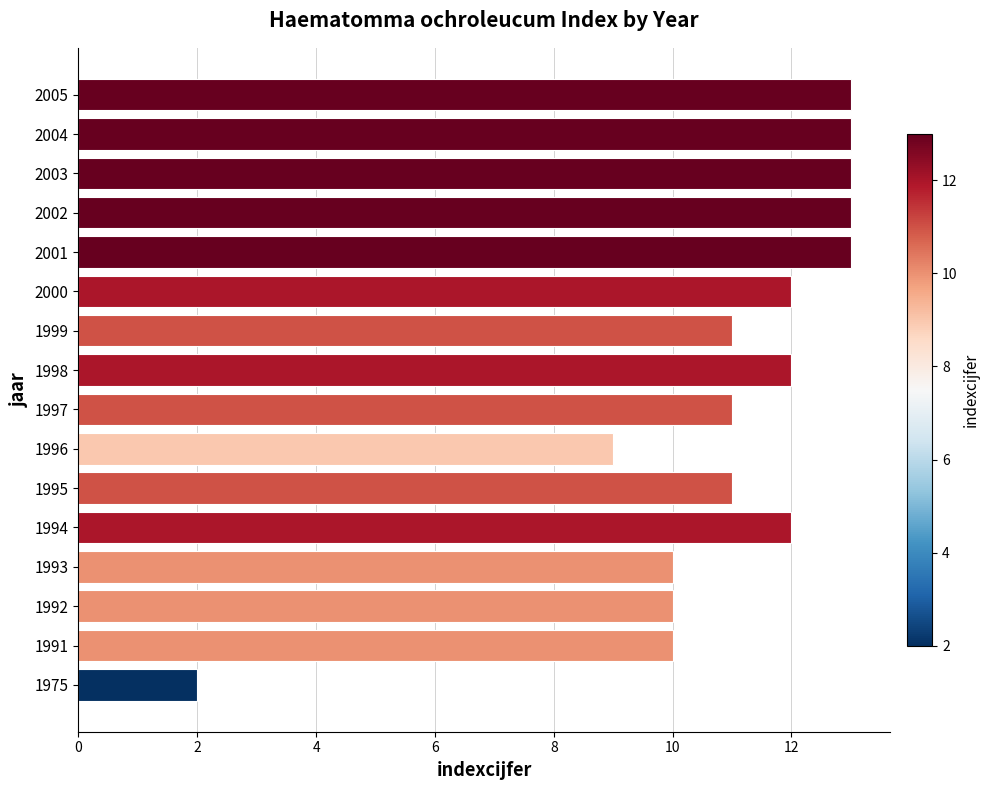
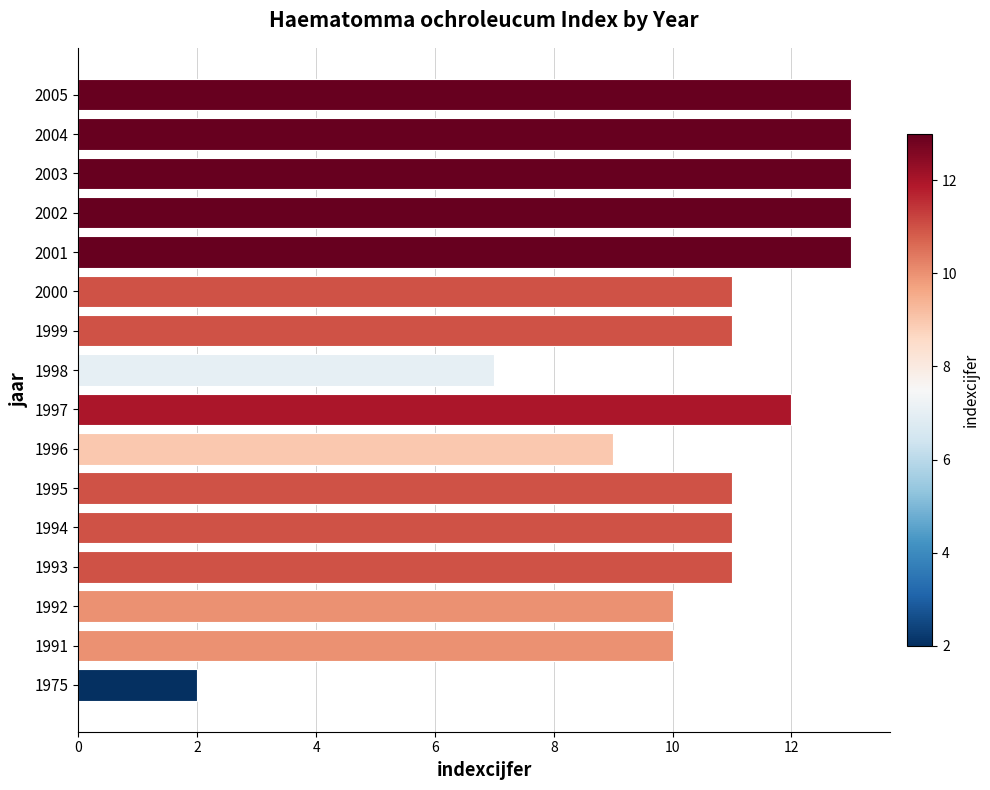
  {
    "2005": 13,
    "2004": 13,
    "2003": 13,
    "2002": 13,
    "2001": 13,
-   "2000": 12,
+   "2000": 11,
    "1999": 11,
-   "1998": 12,
-   "1997": 11,
+   "1998": 7,
+   "1997": 12,
    "1996": 9,
    "1995": 11,
-   "1994": 12,
-   "1993": 10,
+   "1994": 11,
+   "1993": 11,
    "1992": 10,
    "1991": 10,
    "1975": 2
  }
